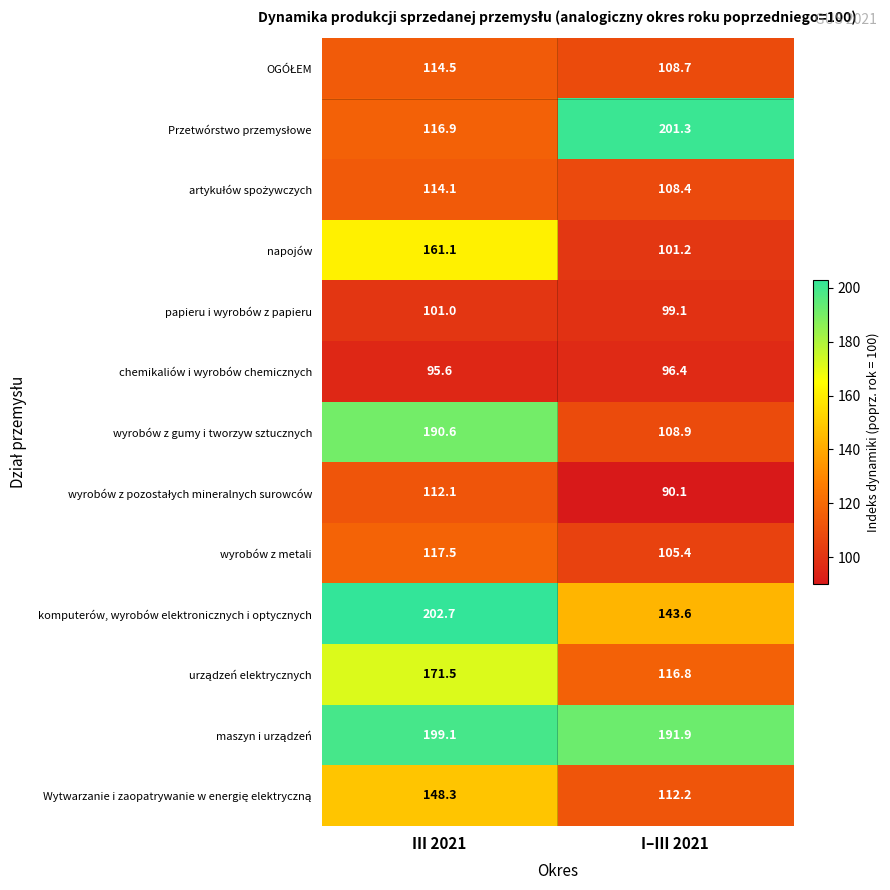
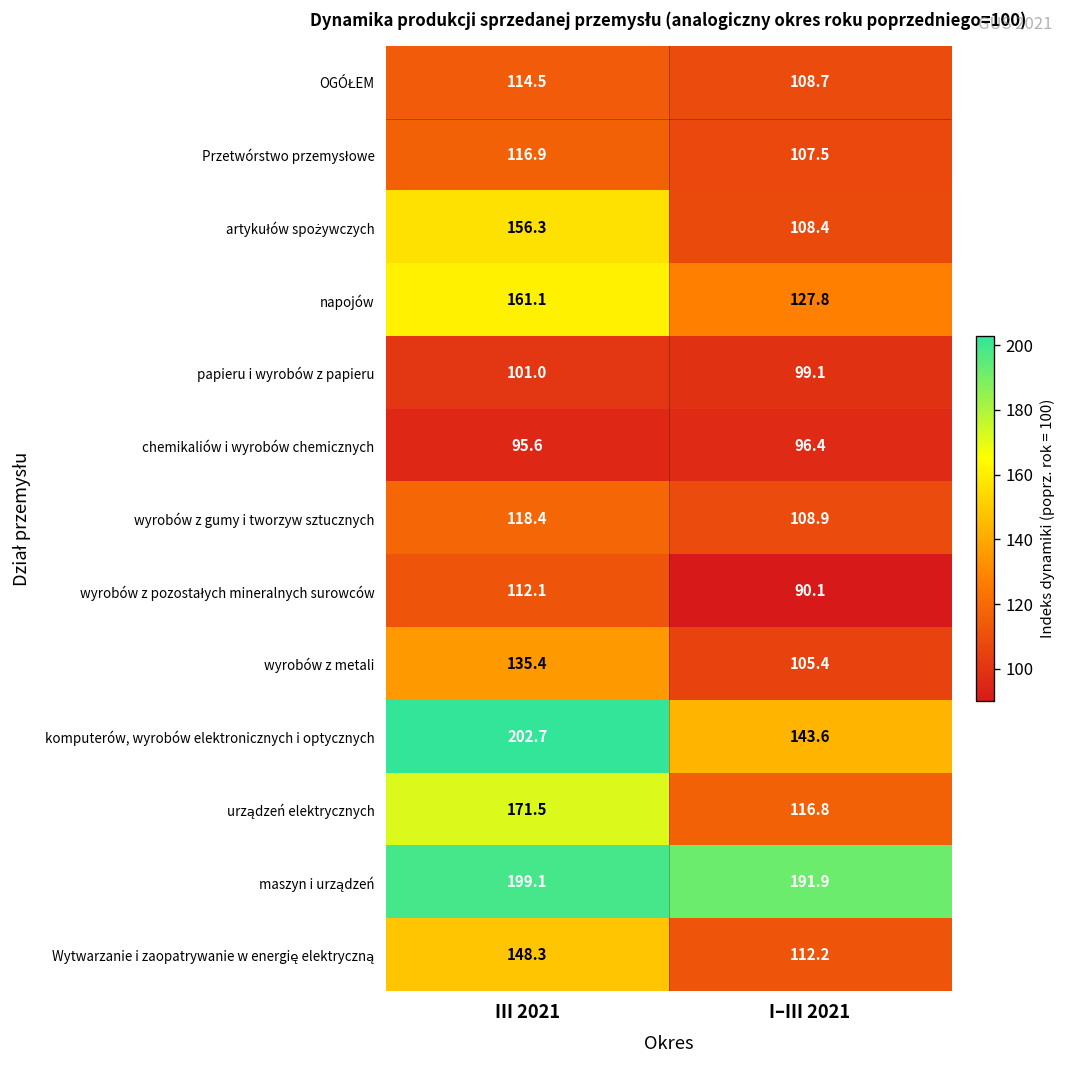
  {
    "OGÓŁEM": {
      "III 2021": 114.5,
      "I–III 2021": 108.7
    },
    "Przetwórstwo przemysłowe": {
      "III 2021": 116.9,
-     "I–III 2021": 201.3
+     "I–III 2021": 107.5
    },
    "artykułów spożywczych": {
-     "III 2021": 114.1,
+     "III 2021": 156.3,
      "I–III 2021": 108.4
    },
    "napojów": {
      "III 2021": 161.1,
-     "I–III 2021": 101.2
+     "I–III 2021": 127.8
    },
    "papieru i wyrobów z papieru": {
      "III 2021": 101.0,
      "I–III 2021": 99.1
    },
    "chemikaliów i wyrobów chemicznych": {
      "III 2021": 95.6,
      "I–III 2021": 96.4
    },
    "wyrobów z gumy i tworzyw sztucznych": {
-     "III 2021": 190.6,
+     "III 2021": 118.4,
      "I–III 2021": 108.9
    },
    "wyrobów z pozostałych mineralnych surowców": {
      "III 2021": 112.1,
      "I–III 2021": 90.1
    },
    "wyrobów z metali": {
-     "III 2021": 117.5,
+     "III 2021": 135.4,
      "I–III 2021": 105.4
    },
    "komputerów, wyrobów elektronicznych i optycznych": {
      "III 2021": 202.7,
      "I–III 2021": 143.6
    },
    "urządzeń elektrycznych": {
      "III 2021": 171.5,
      "I–III 2021": 116.8
    },
    "maszyn i urządzeń": {
      "III 2021": 199.1,
      "I–III 2021": 191.9
    },
    "Wytwarzanie i zaopatrywanie w energię elektryczną": {
      "III 2021": 148.3,
      "I–III 2021": 112.2
    }
  }
